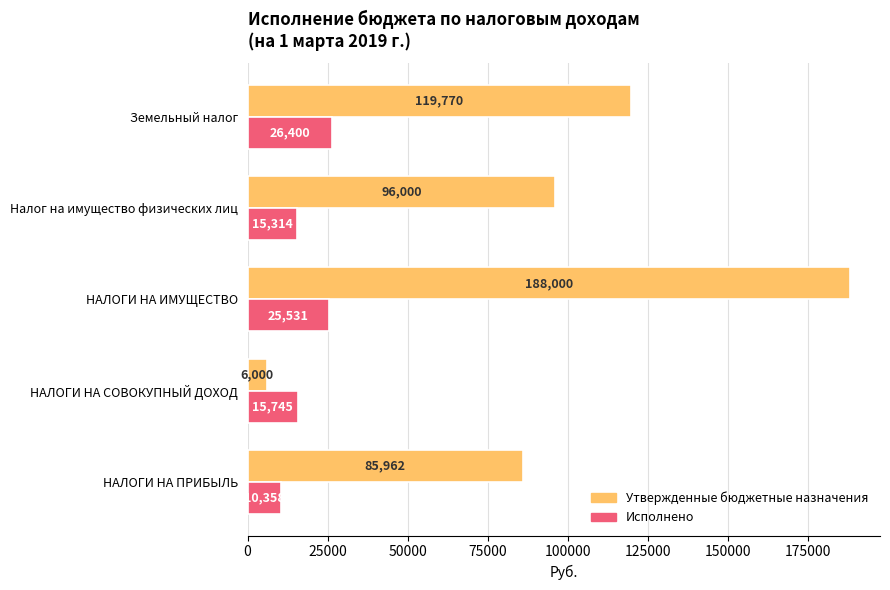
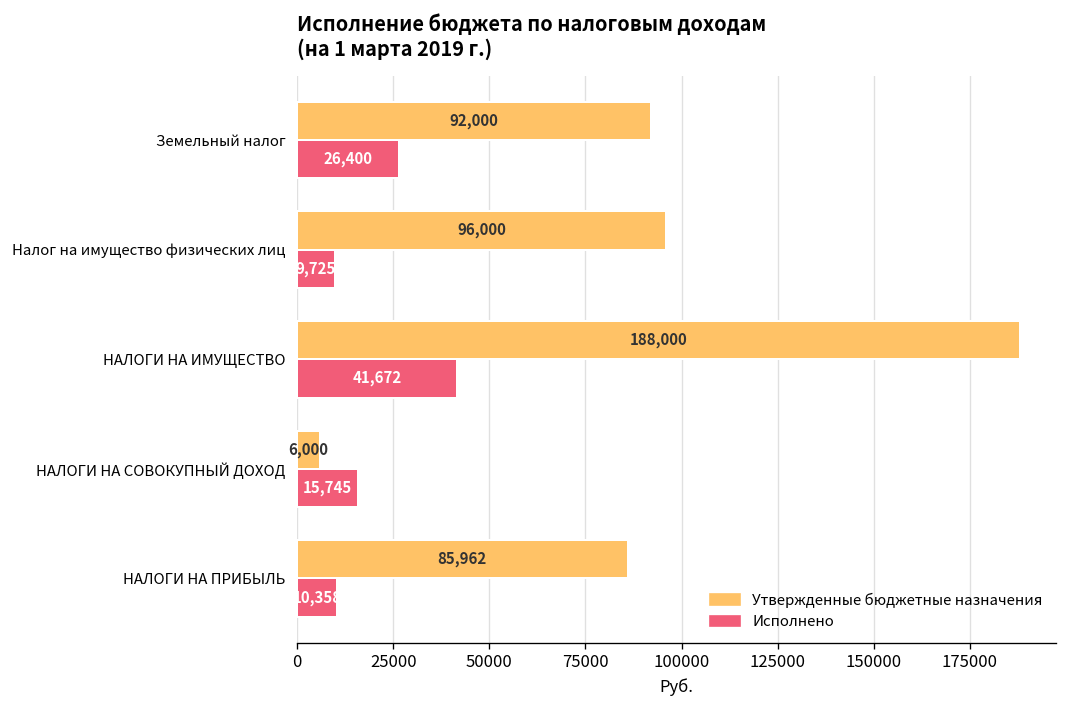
  {
    "Утвержденные бюджетные назначения": {
-     "Земельный налог": "119,770",
+     "Земельный налог": "92,000",
      "Налог на имущество физических лиц": "96,000",
      "НАЛОГИ НА ИМУЩЕСТВО": "188,000",
      "НАЛОГИ НА СОВОКУПНЫЙ ДОХОД": "6,000",
      "НАЛОГИ НА ПРИБЫЛЬ": "85,962"
    },
    "Исполнено": {
      "Земельный налог": "26,400",
-     "Налог на имущество физических лиц": "15,314",
-     "НАЛОГИ НА ИМУЩЕСТВО": "25,531",
+     "Налог на имущество физических лиц": "9,725",
+     "НАЛОГИ НА ИМУЩЕСТВО": "41,672",
      "НАЛОГИ НА СОВОКУПНЫЙ ДОХОД": "15,745",
      "НАЛОГИ НА ПРИБЫЛЬ": "10,358"
    }
  }
